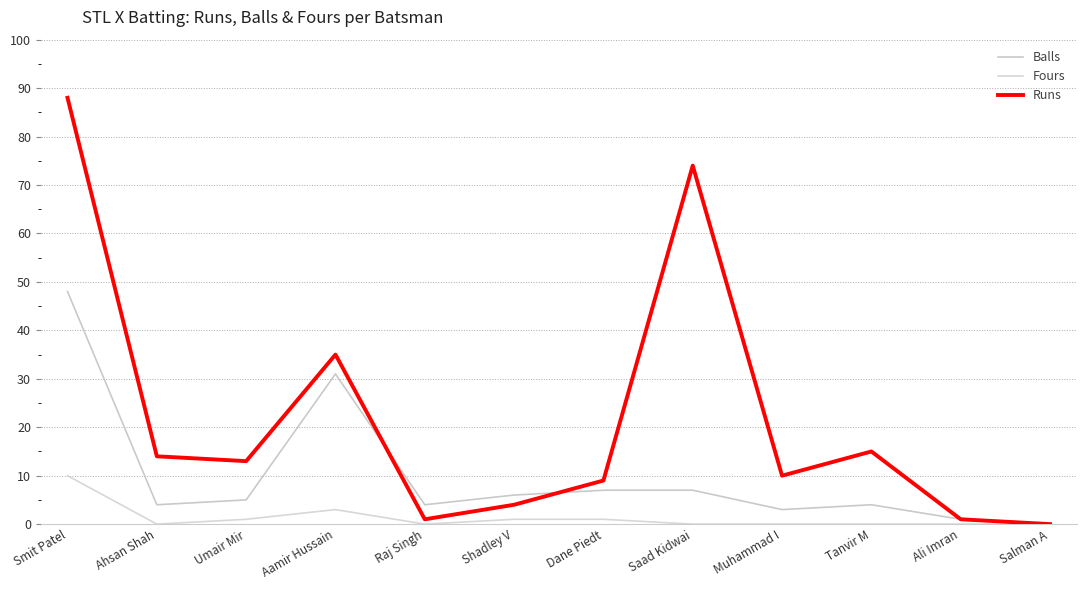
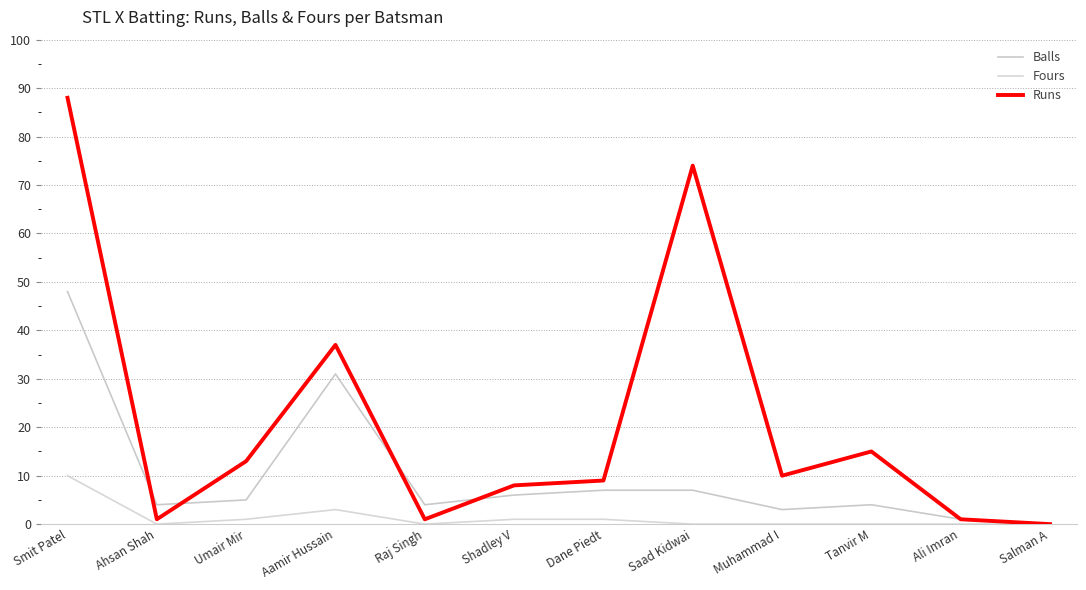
  {
    "Runs": {
      "Smit Patel": 88,
-     "Ahsan Shah": 14,
+     "Ahsan Shah": 1,
      "Umair Mir": 13,
-     "Aamir Hussain": 35,
+     "Aamir Hussain": 37,
      "Raj Singh": 1,
-     "Shadley V": 4,
+     "Shadley V": 8,
      "Dane Piedt": 9,
      "Saad Kidwai": 74,
      "Muhammad I": 10,
      "Tanvir M": 15
    }
  }
